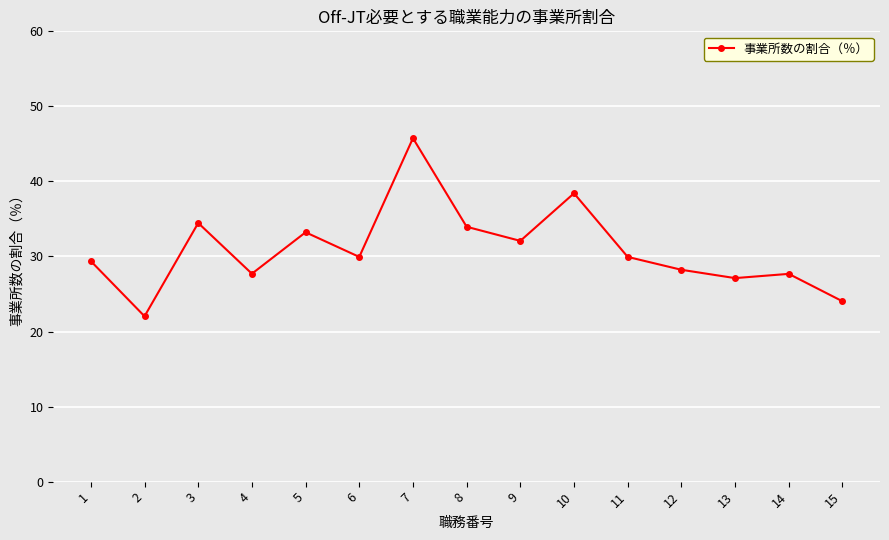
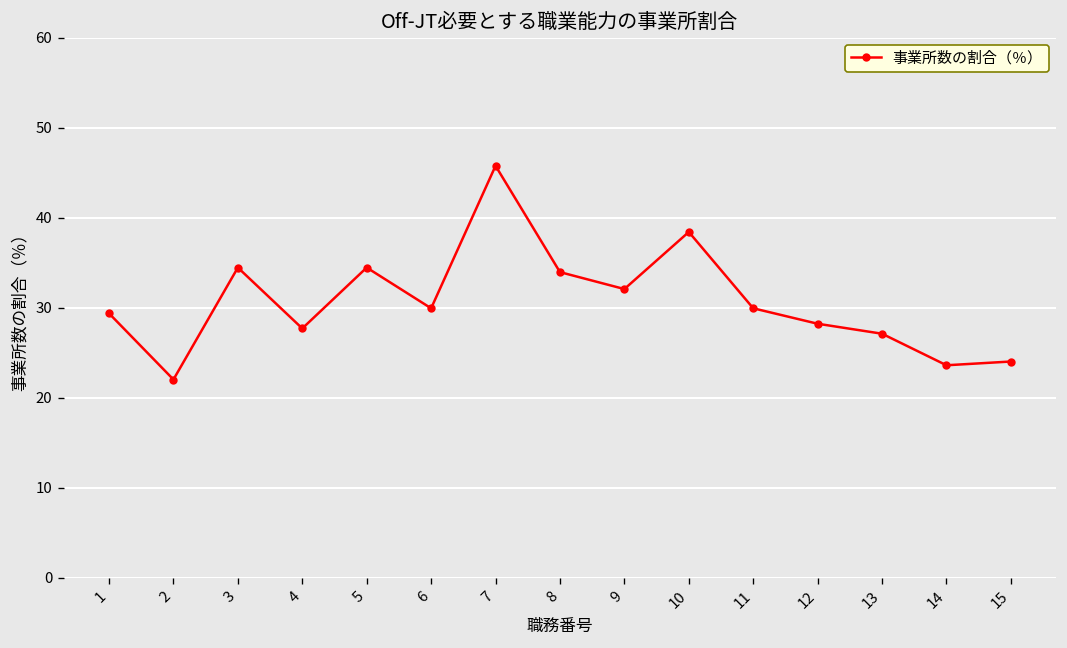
  {
    "1": 29,
    "2": 22,
    "3": 34,
    "4": 28,
-   "5": 33,
+   "5": 34,
    "6": 30,
    "7": 46,
    "8": 34,
    "9": 32,
    "10": 38,
    "11": 30,
    "12": 28,
    "13": 27,
-   "14": 28,
+   "14": 24,
    "15": 24
  }
